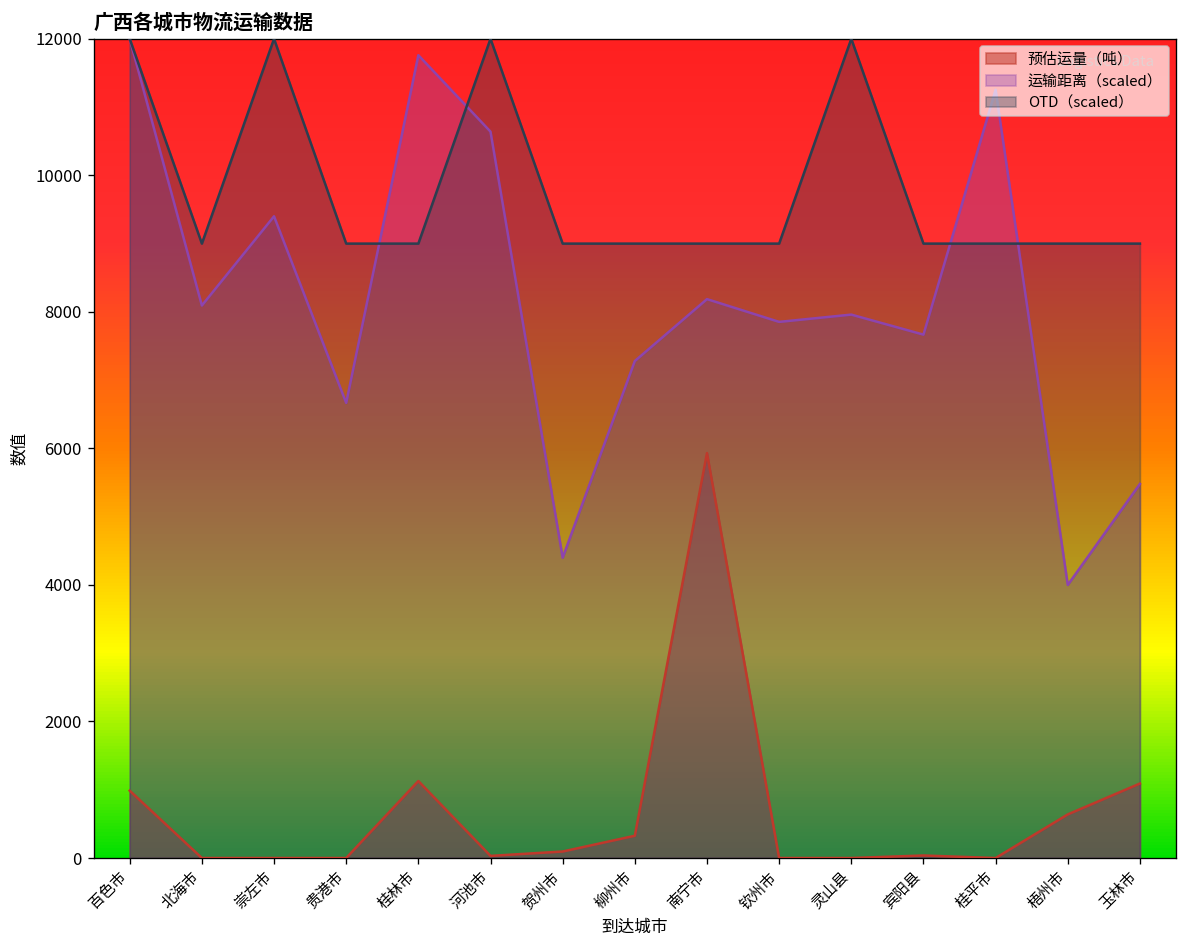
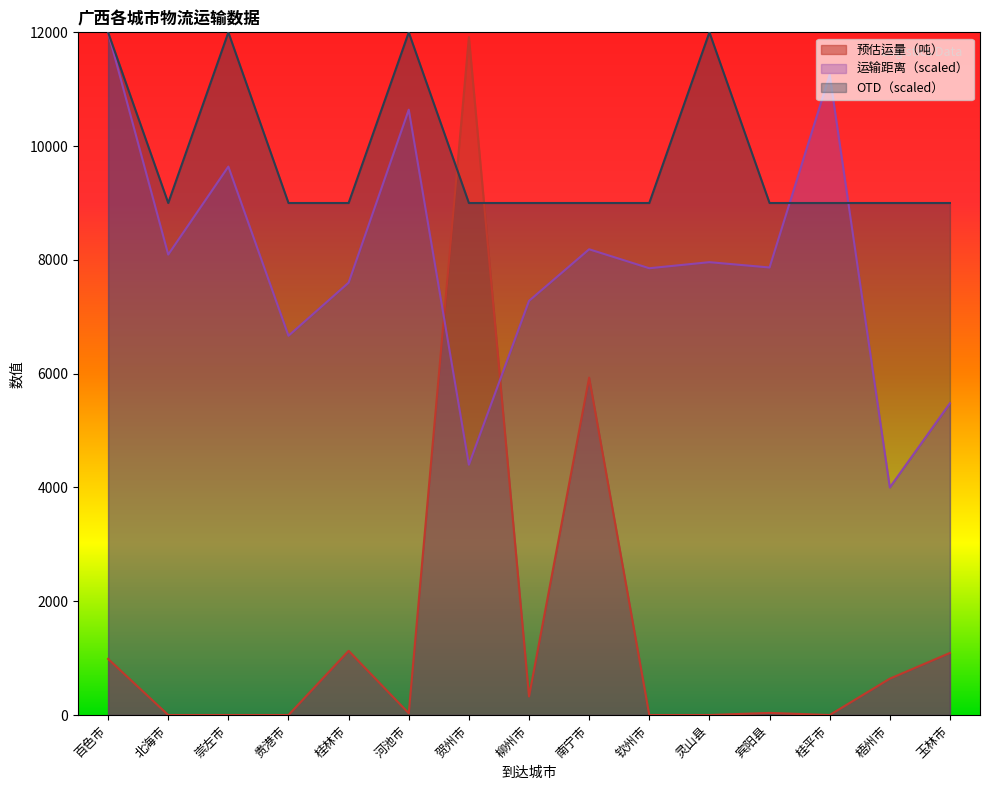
  {
    "预估运量（吨）": {
      "百色市": 1000,
      "北海市": 0,
      "崇左市": 0,
      "贵港市": 0,
      "桂林市": 1100,
      "河池市": 0,
-     "贺州市": 100,
+     "贺州市": 11900,
      "柳州市": 300,
      "南宁市": 5900,
      "钦州市": 0,
      "灵山县": 0,
      "宾阳县": 0,
      "桂平市": 0,
      "梧州市": 600,
      "玉林市": 1100
    },
    "运输距离（scaled）": {
      "北海市": 8100,
-     "崇左市": 9400,
+     "崇左市": 9600,
      "贵港市": 6700,
-     "桂林市": 11800,
+     "桂林市": 7600,
      "河池市": 10600,
      "贺州市": 4400,
      "柳州市": 7300,
      "南宁市": 8200,
      "钦州市": 7900,
      "灵山县": 8000,
-     "宾阳县": 7700,
+     "宾阳县": 7900,
      "梧州市": 4000,
      "玉林市": 5500
    },
    "OTD（scaled）": {
      "北海市": 9000,
      "崇左市": 12000,
      "贵港市": 9000,
      "桂林市": 9000,
      "河池市": 12000,
      "贺州市": 9000,
      "柳州市": 9000,
      "南宁市": 9000,
      "钦州市": 9000,
      "灵山县": 12000,
      "宾阳县": 9000,
      "桂平市": 9000,
      "梧州市": 9000,
      "玉林市": 9000
    }
  }
